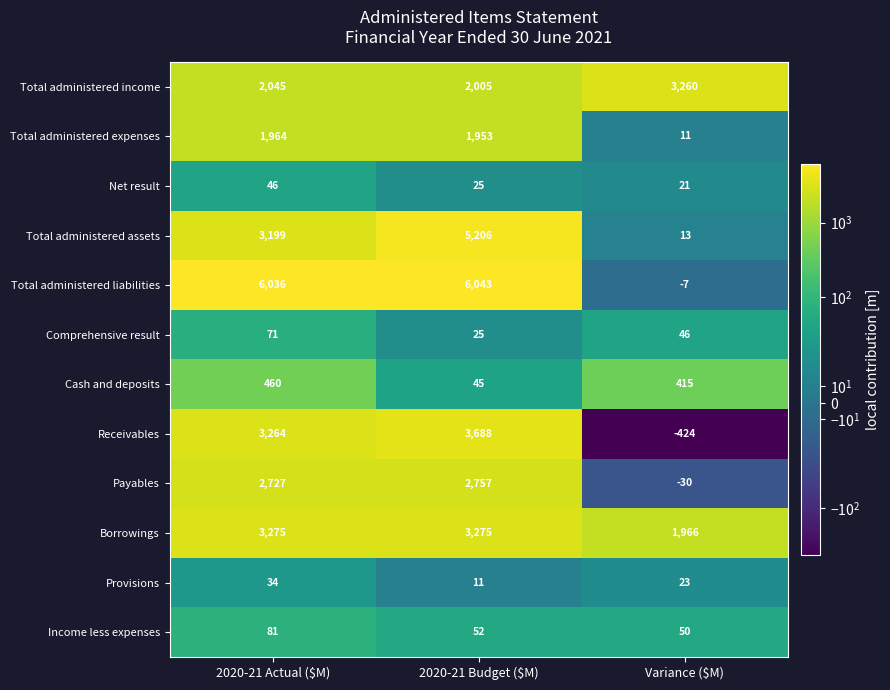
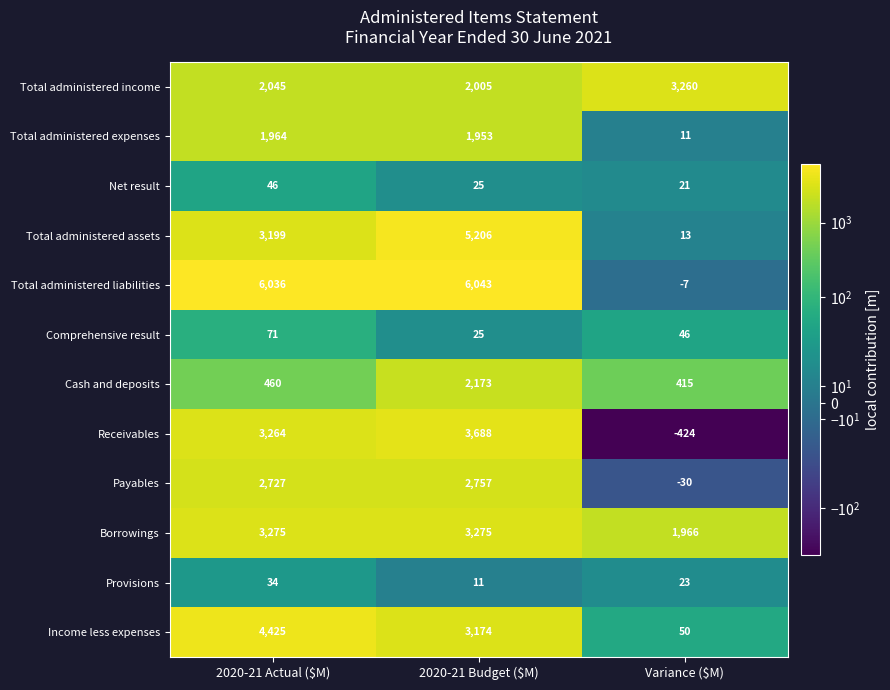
  {
    "Total administered income": {
      "2020-21 Actual ($M)": "2,045",
      "2020-21 Budget ($M)": "2,005",
      "Variance ($M)": "3,260"
    },
    "Total administered expenses": {
      "2020-21 Actual ($M)": "1,964",
      "2020-21 Budget ($M)": "1,953",
      "Variance ($M)": "11"
    },
    "Net result": {
      "2020-21 Actual ($M)": "46",
      "2020-21 Budget ($M)": "25",
      "Variance ($M)": "21"
    },
    "Total administered assets": {
      "2020-21 Actual ($M)": "3,199",
      "2020-21 Budget ($M)": "5,206",
      "Variance ($M)": "13"
    },
    "Total administered liabilities": {
      "2020-21 Actual ($M)": "6,036",
      "2020-21 Budget ($M)": "6,043",
      "Variance ($M)": "-7"
    },
    "Comprehensive result": {
      "2020-21 Actual ($M)": "71",
      "2020-21 Budget ($M)": "25",
      "Variance ($M)": "46"
    },
    "Cash and deposits": {
      "2020-21 Actual ($M)": "460",
-     "2020-21 Budget ($M)": "45",
+     "2020-21 Budget ($M)": "2,173",
      "Variance ($M)": "415"
    },
    "Receivables": {
      "2020-21 Actual ($M)": "3,264",
      "2020-21 Budget ($M)": "3,688",
      "Variance ($M)": "-424"
    },
    "Payables": {
      "2020-21 Actual ($M)": "2,727",
      "2020-21 Budget ($M)": "2,757",
      "Variance ($M)": "-30"
    },
    "Borrowings": {
      "2020-21 Actual ($M)": "3,275",
      "2020-21 Budget ($M)": "3,275",
      "Variance ($M)": "1,966"
    },
    "Provisions": {
      "2020-21 Actual ($M)": "34",
      "2020-21 Budget ($M)": "11",
      "Variance ($M)": "23"
    },
    "Income less expenses": {
-     "2020-21 Actual ($M)": "81",
-     "2020-21 Budget ($M)": "52",
+     "2020-21 Actual ($M)": "4,425",
+     "2020-21 Budget ($M)": "3,174",
      "Variance ($M)": "50"
    }
  }
